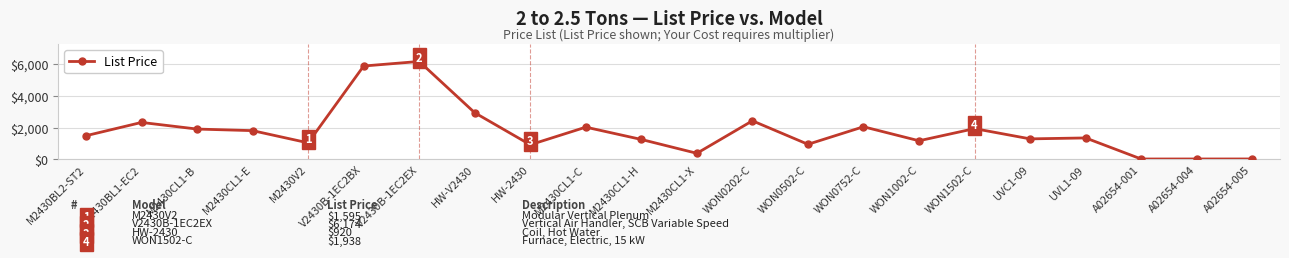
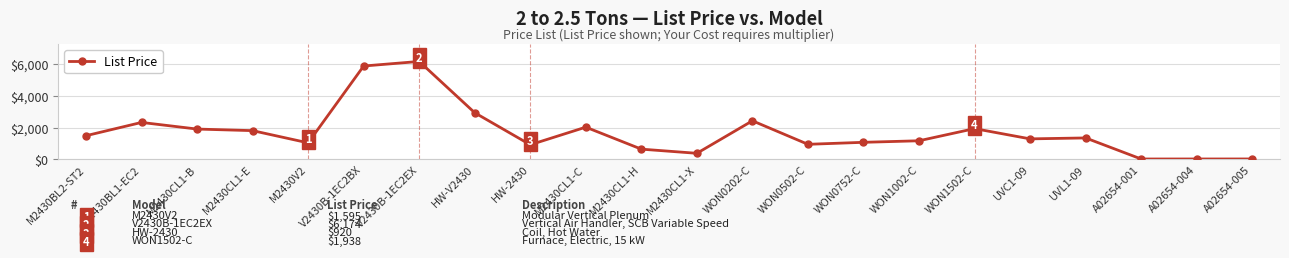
  {
    "M2430BL2-ST2": "$1,500",
    "M2430BL1-EC2": "$2,300",
    "M2430CL1-B": "$1,900",
    "M2430CL1-E": "$1,800",
    "V2430B-1EC2BX": "$5,900",
    "HW-V2430": "$2,900",
    "M2430CL1-C": "$2,000",
-   "M2430CL1-H": "$1,300",
+   "M2430CL1-H": "$600",
    "M2430CL1-X": "$400",
    "WON0202-C": "$2,400",
    "WON0502-C": "$900",
-   "WON0752-C": "$2,100",
+   "WON0752-C": "$1,100",
    "WON1002-C": "$1,200",
    "UVC1-09": "$1,300",
    "UVL1-09": "$1,400",
    "A02654-001": "$0",
    "A02654-004": "$0",
    "A02654-005": "$0"
  }
